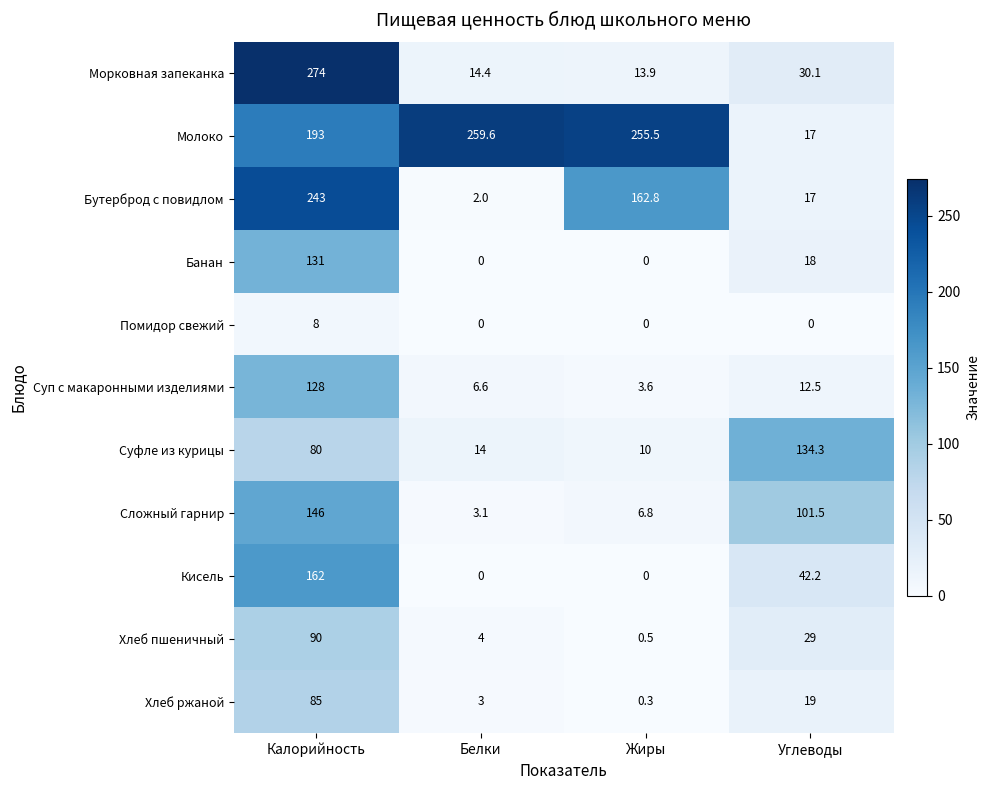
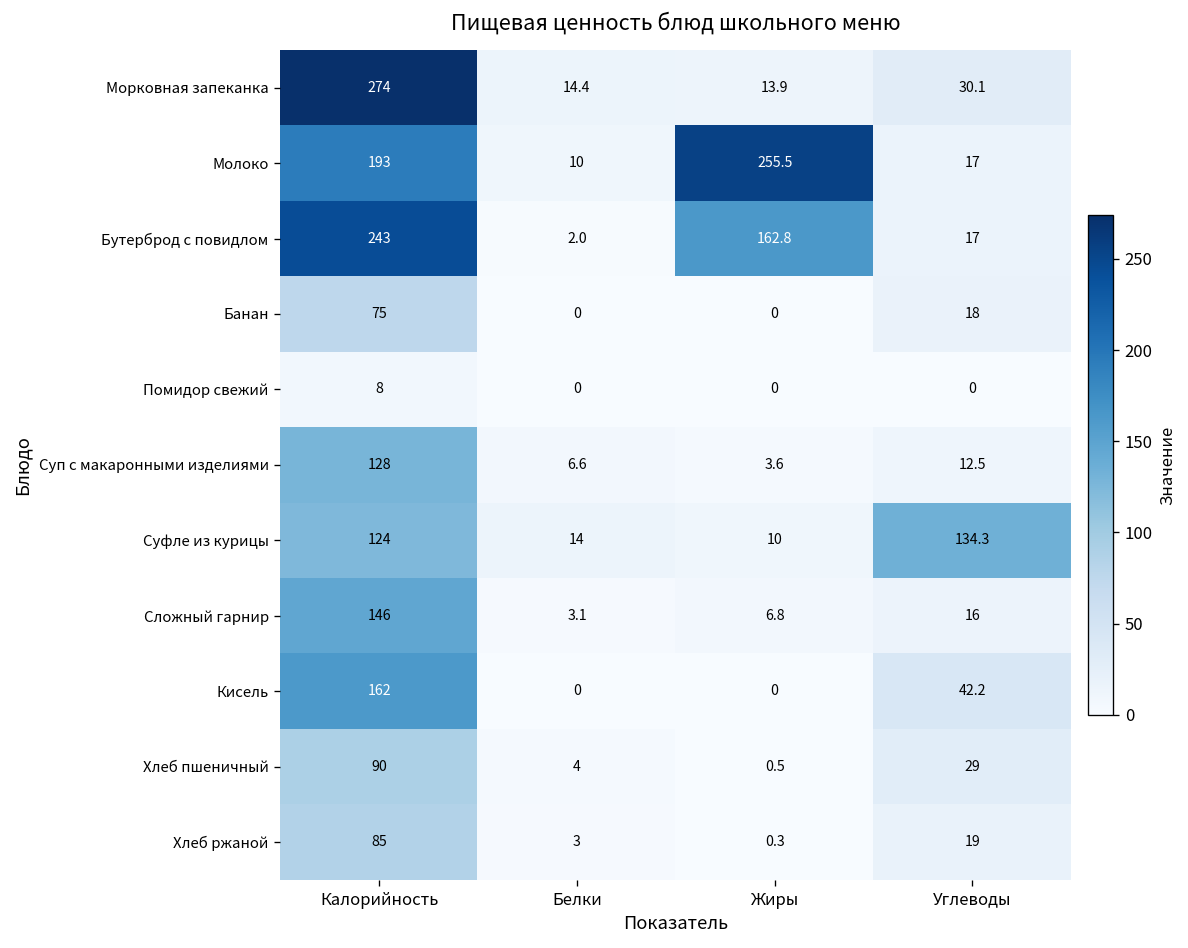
  {
    "Морковная запеканка": {
      "Калорийность": 274,
      "Белки": 14.4,
      "Жиры": 13.9,
      "Углеводы": 30.1
    },
    "Молоко": {
      "Калорийность": 193,
-     "Белки": 259.6,
+     "Белки": 10,
      "Жиры": 255.5,
      "Углеводы": 17
    },
    "Бутерброд с повидлом": {
      "Калорийность": 243,
      "Белки": 2.0,
      "Жиры": 162.8,
      "Углеводы": 17
    },
    "Банан": {
-     "Калорийность": 131,
+     "Калорийность": 75,
      "Белки": 0,
      "Жиры": 0,
      "Углеводы": 18
    },
    "Помидор свежий": {
      "Калорийность": 8,
      "Белки": 0,
      "Жиры": 0,
      "Углеводы": 0
    },
    "Суп с макаронными изделиями": {
      "Калорийность": 128,
      "Белки": 6.6,
      "Жиры": 3.6,
      "Углеводы": 12.5
    },
    "Суфле из курицы": {
-     "Калорийность": 80,
+     "Калорийность": 124,
      "Белки": 14,
      "Жиры": 10,
      "Углеводы": 134.3
    },
    "Сложный гарнир": {
      "Калорийность": 146,
      "Белки": 3.1,
      "Жиры": 6.8,
-     "Углеводы": 101.5
+     "Углеводы": 16
    },
    "Кисель": {
      "Калорийность": 162,
      "Белки": 0,
      "Жиры": 0,
      "Углеводы": 42.2
    },
    "Хлеб пшеничный": {
      "Калорийность": 90,
      "Белки": 4,
      "Жиры": 0.5,
      "Углеводы": 29
    },
    "Хлеб ржаной": {
      "Калорийность": 85,
      "Белки": 3,
      "Жиры": 0.3,
      "Углеводы": 19
    }
  }
